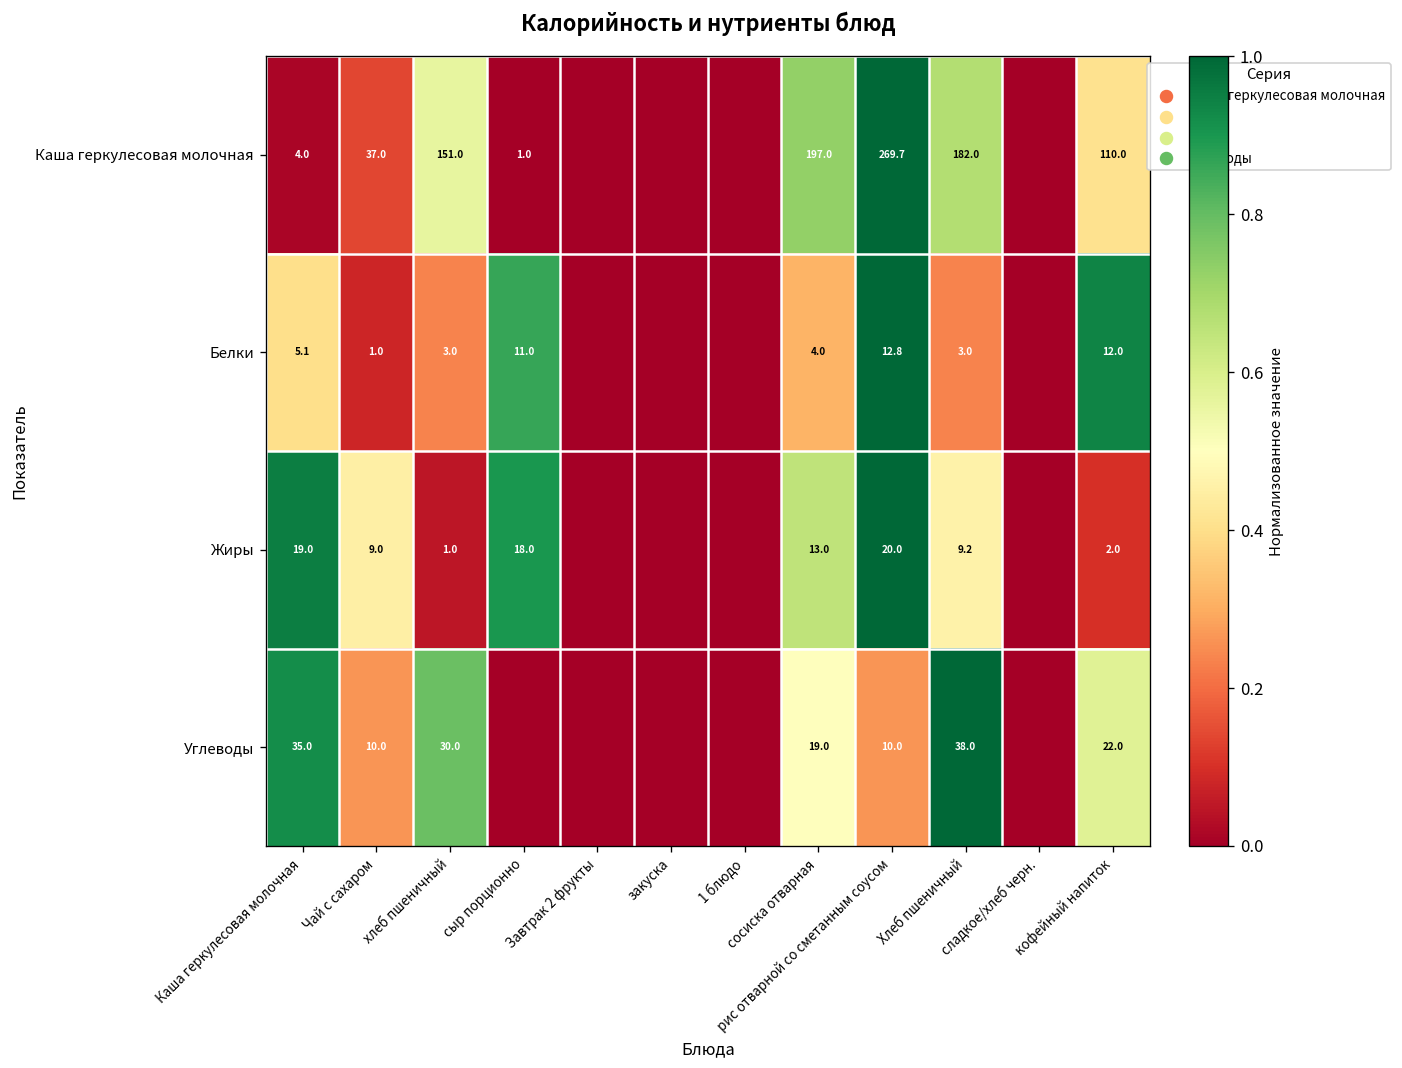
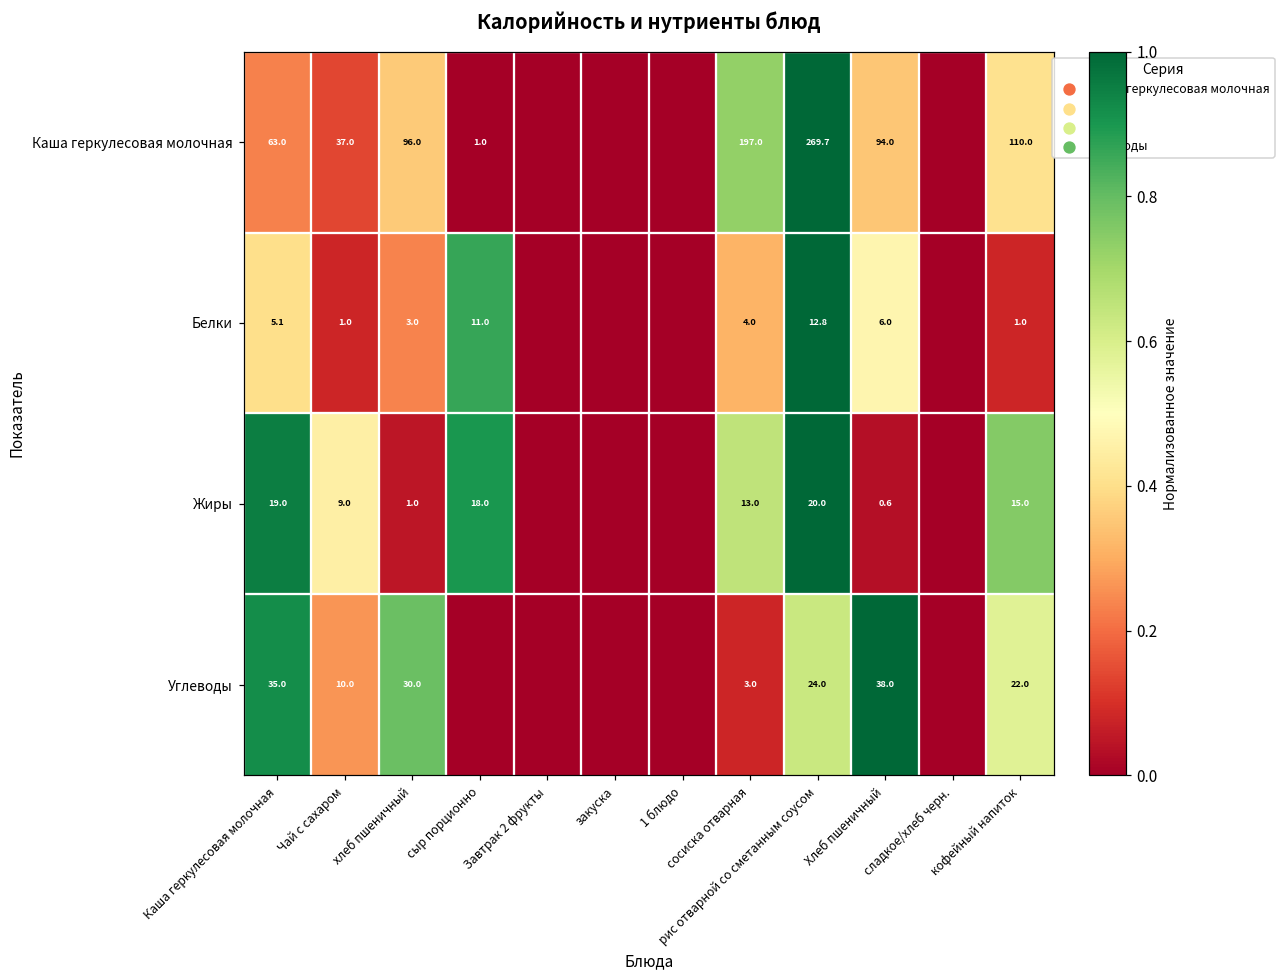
  {
    "Каша геркулесовая молочная": {
-     "Каша геркулесовая молочная": 4.0,
+     "Каша геркулесовая молочная": 63.0,
      "Чай с сахаром": 37.0,
-     "хлеб пшеничный": 151.0,
+     "хлеб пшеничный": 96.0,
      "сыр порционно": 1.0,
      "сосиска отварная": 197.0,
      "рис отварной со сметанным соусом": 269.7,
-     "Хлеб пшеничный": 182.0,
+     "Хлеб пшеничный": 94.0,
      "кофейный напиток": 110.0
    },
    "Белки": {
      "Каша геркулесовая молочная": 5.1,
      "Чай с сахаром": 1.0,
      "хлеб пшеничный": 3.0,
      "сыр порционно": 11.0,
      "сосиска отварная": 4.0,
      "рис отварной со сметанным соусом": 12.8,
-     "Хлеб пшеничный": 3.0,
-     "кофейный напиток": 12.0
+     "Хлеб пшеничный": 6.0,
+     "кофейный напиток": 1.0
    },
    "Жиры": {
      "Каша геркулесовая молочная": 19.0,
      "Чай с сахаром": 9.0,
      "хлеб пшеничный": 1.0,
      "сыр порционно": 18.0,
      "сосиска отварная": 13.0,
      "рис отварной со сметанным соусом": 20.0,
-     "Хлеб пшеничный": 9.2,
-     "кофейный напиток": 2.0
+     "Хлеб пшеничный": 0.6,
+     "кофейный напиток": 15.0
    },
    "Углеводы": {
      "Каша геркулесовая молочная": 35.0,
      "Чай с сахаром": 10.0,
      "хлеб пшеничный": 30.0,
-     "сосиска отварная": 19.0,
-     "рис отварной со сметанным соусом": 10.0,
+     "сосиска отварная": 3.0,
+     "рис отварной со сметанным соусом": 24.0,
      "Хлеб пшеничный": 38.0,
      "кофейный напиток": 22.0
    }
  }
